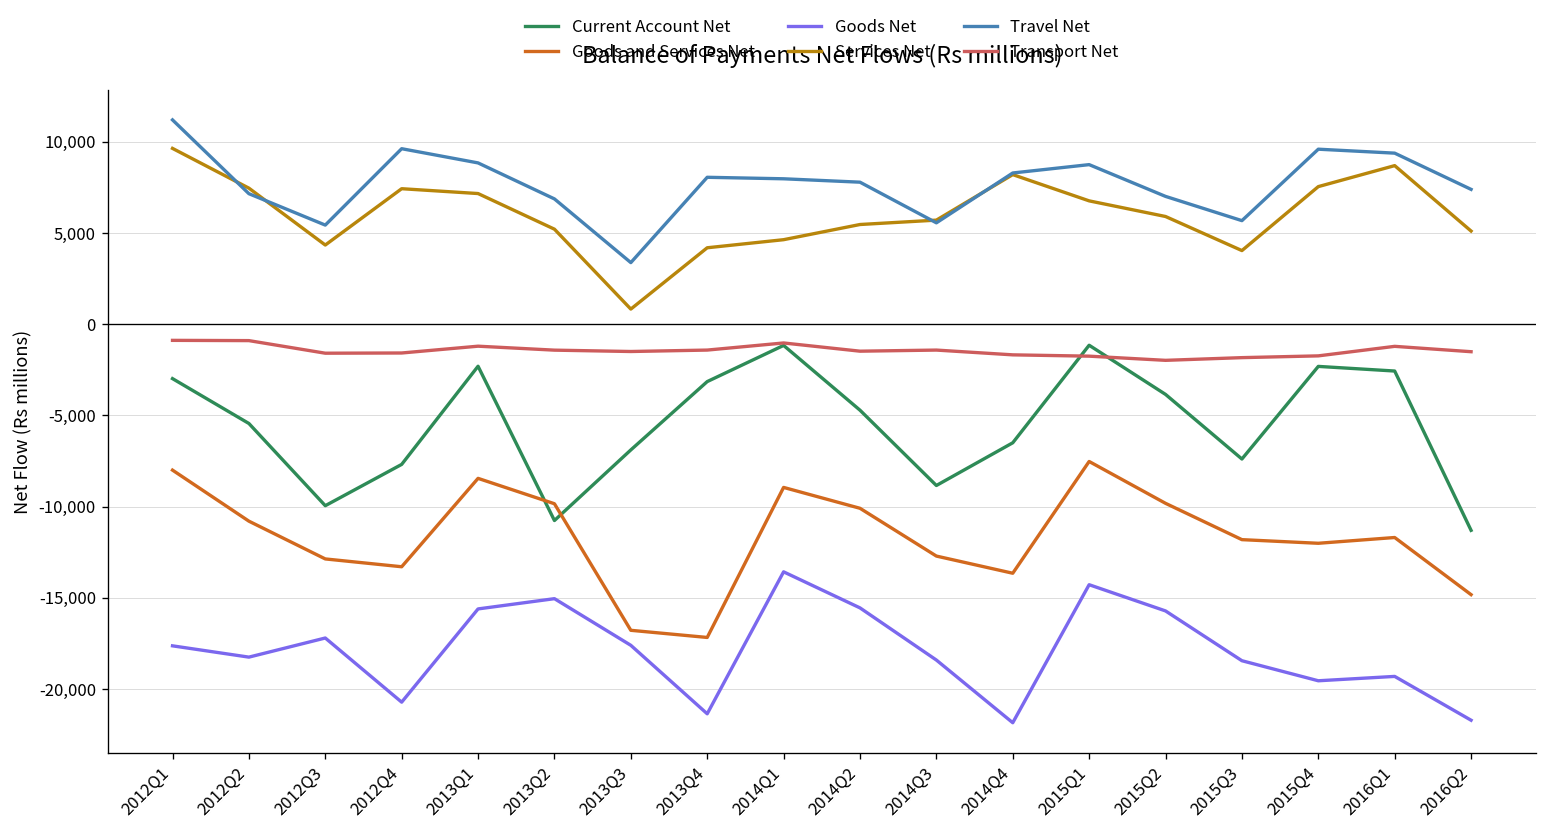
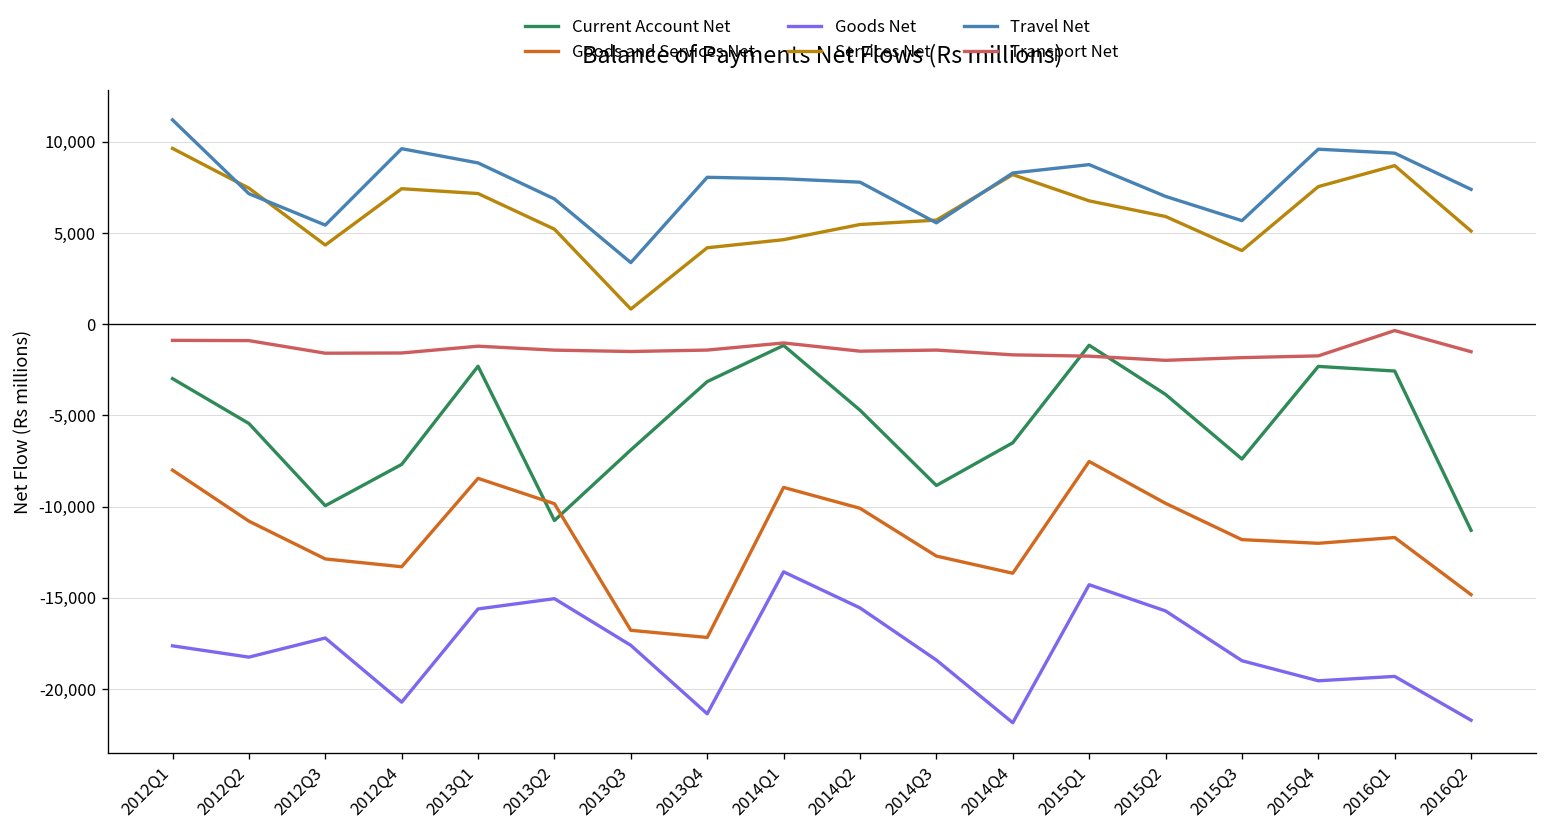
  {
    "Current Account Net": {
      "2012Q1": "-3,000",
      "2012Q2": "-5,400",
      "2012Q3": "-10,000",
      "2012Q4": "-7,700",
      "2013Q1": "-2,300",
      "2013Q2": "-10,800",
      "2013Q3": "-6,900",
      "2013Q4": "-3,200",
      "2014Q2": "-4,700",
      "2014Q3": "-8,800",
      "2014Q4": "-6,500",
      "2015Q1": "-1,200",
      "2015Q2": "-3,900",
      "2015Q3": "-7,400",
      "2015Q4": "-2,300",
      "2016Q1": "-2,600",
      "2016Q2": "-11,300"
    },
    "Goods Net": {
      "2012Q1": "-17,600",
      "2012Q2": "-18,300",
      "2012Q3": "-17,200",
      "2012Q4": "-20,700",
      "2013Q1": "-15,600",
      "2013Q2": "-15,000",
      "2013Q3": "-17,600",
      "2013Q4": "-21,400",
      "2014Q1": "-13,600",
      "2014Q2": "-15,600",
      "2014Q3": "-18,400",
      "2014Q4": "-21,800",
      "2015Q1": "-14,300",
      "2015Q2": "-15,700",
      "2015Q3": "-18,500",
      "2015Q4": "-19,500",
      "2016Q1": "-19,300",
      "2016Q2": "-21,700"
    },
    "Travel Net": {
      "2012Q1": "11,200",
      "2012Q2": "7,100",
      "2012Q3": "5,400",
      "2012Q4": "9,600",
      "2013Q1": "8,800",
      "2013Q2": "6,900",
      "2013Q3": "3,400",
      "2013Q4": "8,000",
      "2014Q1": "8,000",
      "2014Q2": "7,800",
      "2015Q1": "8,700",
      "2015Q2": "7,000",
      "2015Q3": "5,700",
      "2015Q4": "9,600",
      "2016Q1": "9,400",
      "2016Q2": "7,400"
    },
    "Transport Net": {
      "2012Q1": "-900",
      "2012Q2": "-900",
      "2012Q3": "-1,600",
      "2012Q4": "-1,600",
      "2013Q1": "-1,200",
      "2013Q2": "-1,400",
      "2013Q3": "-1,500",
      "2013Q4": "-1,400",
      "2014Q2": "-1,500",
      "2014Q3": "-1,400",
      "2014Q4": "-1,700",
      "2015Q1": "-1,800",
      "2015Q2": "-2,000",
      "2015Q3": "-1,800",
      "2015Q4": "-1,700",
-     "2016Q1": "-1,200",
+     "2016Q1": "-400",
      "2016Q2": "-1,500"
    }
  }
